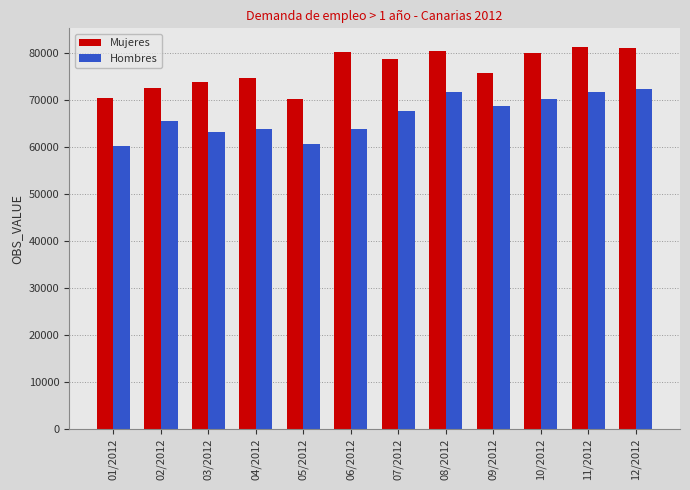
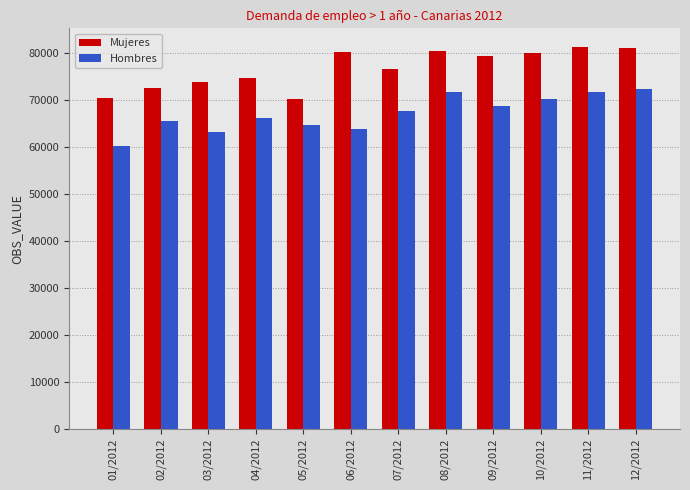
  {
    "Mujeres": {
      "01/2012": 71000,
      "02/2012": 73000,
      "03/2012": 74000,
      "04/2012": 75000,
      "05/2012": 70000,
      "06/2012": 80000,
-     "07/2012": 79000,
+     "07/2012": 77000,
      "08/2012": 80000,
-     "09/2012": 76000,
+     "09/2012": 79000,
      "10/2012": 80000,
      "11/2012": 81000,
      "12/2012": 81000
    },
    "Hombres": {
      "01/2012": 60000,
      "02/2012": 65000,
      "03/2012": 63000,
-     "04/2012": 64000,
-     "05/2012": 61000,
+     "04/2012": 66000,
+     "05/2012": 65000,
      "06/2012": 64000,
      "07/2012": 68000,
      "08/2012": 72000,
      "09/2012": 69000,
      "10/2012": 70000,
      "11/2012": 72000,
      "12/2012": 72000
    }
  }
